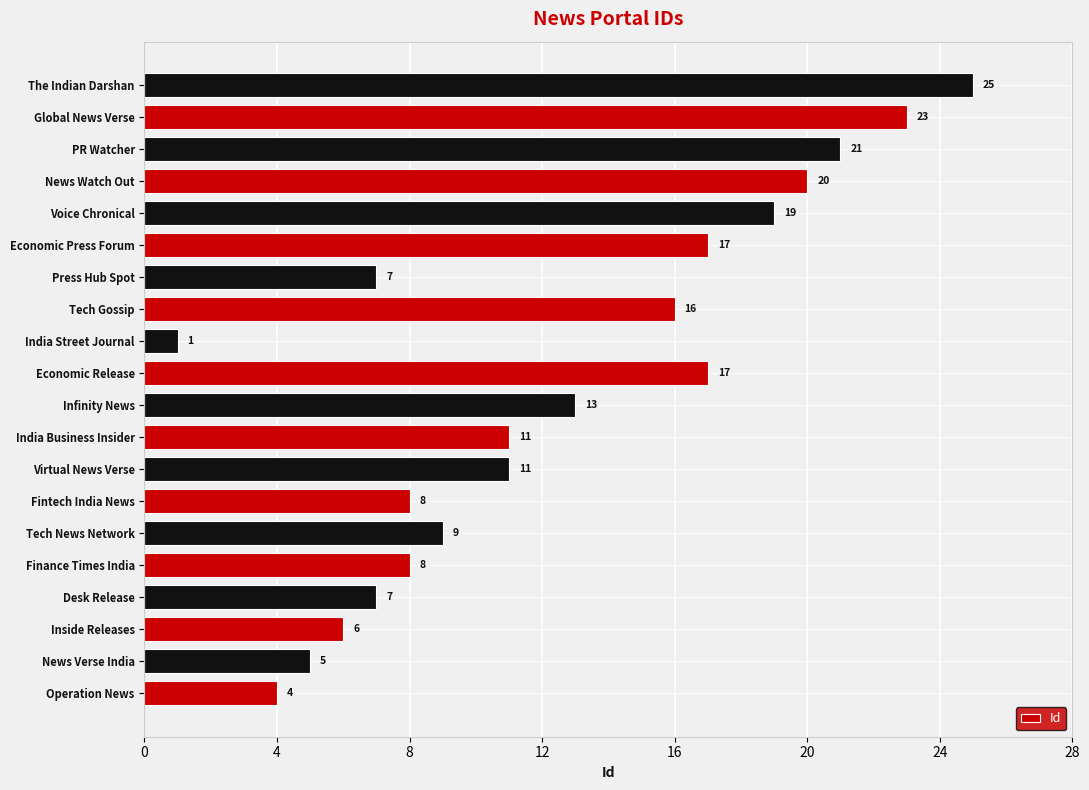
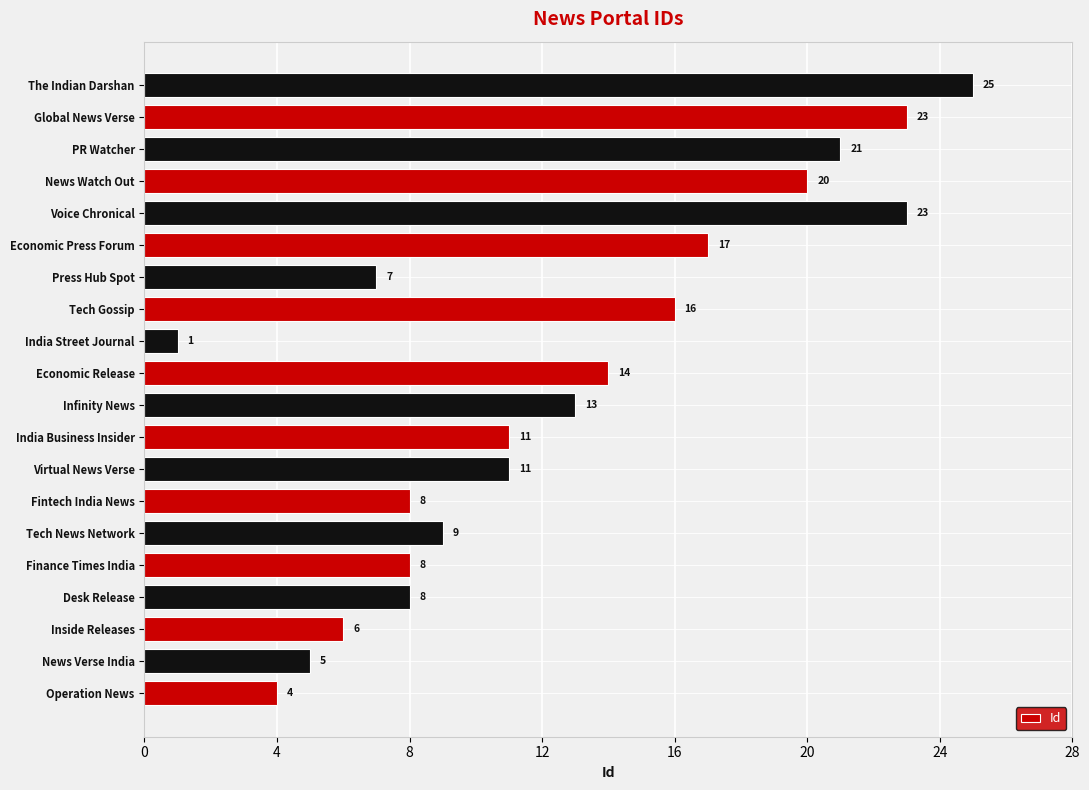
  {
    "The Indian Darshan": 25,
    "Global News Verse": 23,
    "PR Watcher": 21,
    "News Watch Out": 20,
-   "Voice Chronical": 19,
+   "Voice Chronical": 23,
    "Economic Press Forum": 17,
    "Press Hub Spot": 7,
    "Tech Gossip": 16,
    "India Street Journal": 1,
-   "Economic Release": 17,
+   "Economic Release": 14,
    "Infinity News": 13,
    "India Business Insider": 11,
    "Virtual News Verse": 11,
    "Fintech India News": 8,
    "Tech News Network": 9,
    "Finance Times India": 8,
-   "Desk Release": 7,
+   "Desk Release": 8,
    "Inside Releases": 6,
    "News Verse India": 5,
    "Operation News": 4
  }
